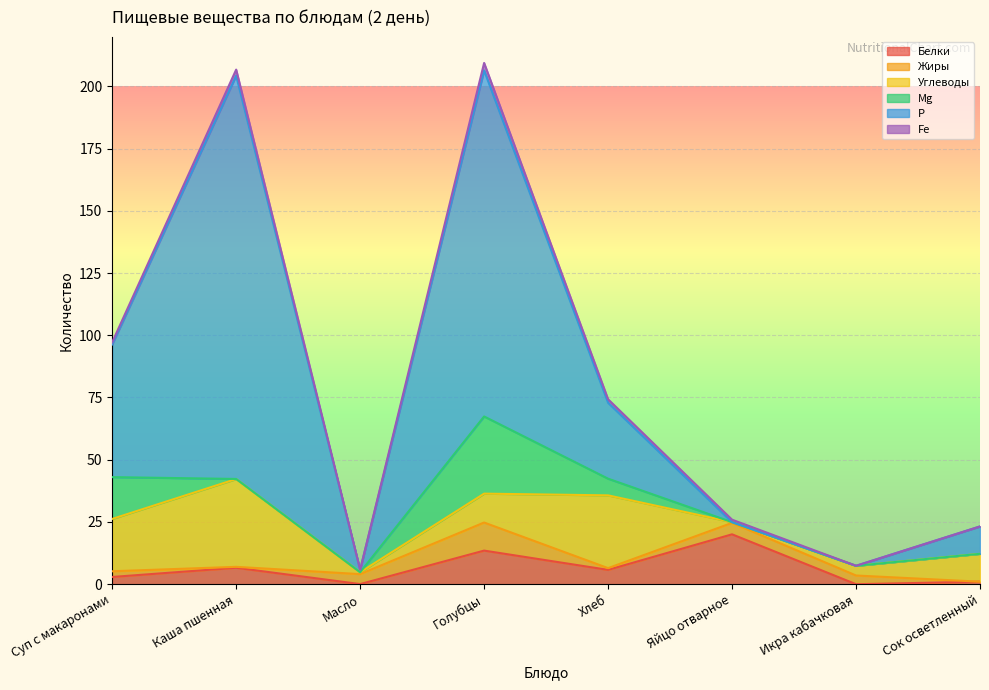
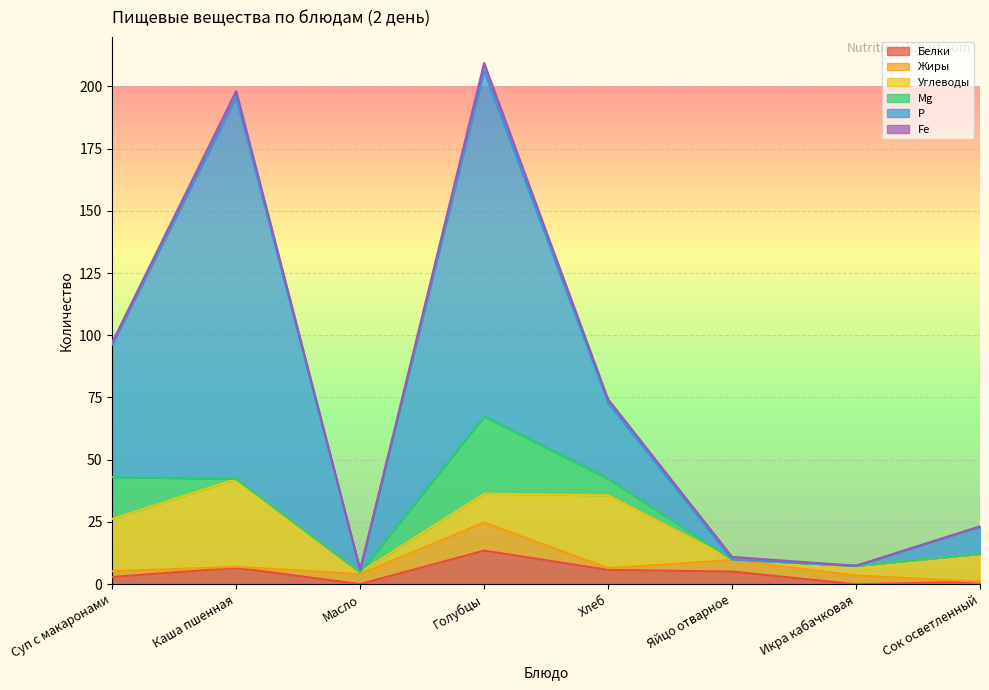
  {
    "Белки": {
      "Суп с макаронами": 3,
      "Масло": 0,
      "Голубцы": 14,
-     "Яйцо отварное": 20,
+     "Яйцо отварное": 5,
      "Икра кабачковая": 0
    },
    "Mg": {
      "Суп с макаронами": 17,
      "Голубцы": 31,
      "Хлеб": 7
    },
    "Р": {
-     "Каша пшенная": 162,
+     "Каша пшенная": 153,
      "Голубцы": 139,
      "Хлеб": 31
    },
    "Fe": {
      "Каша пшенная": 2,
      "Голубцы": 3,
      "Хлеб": 1
    }
  }
